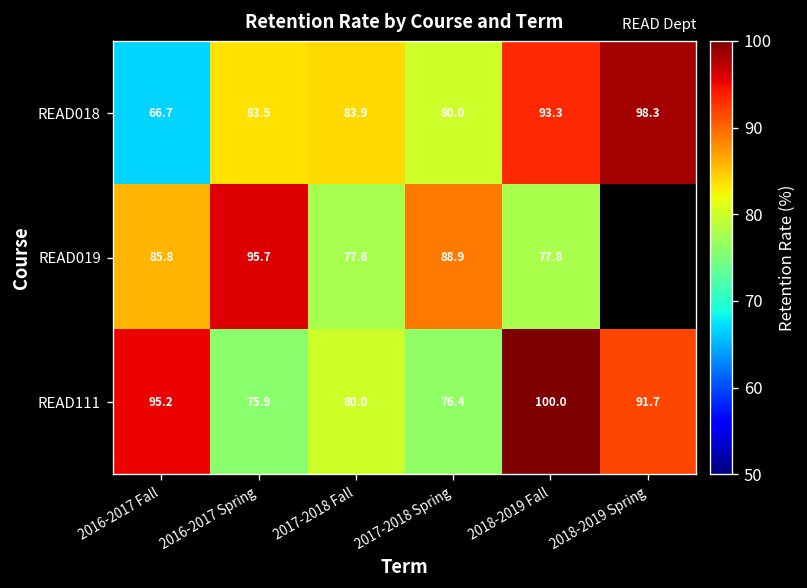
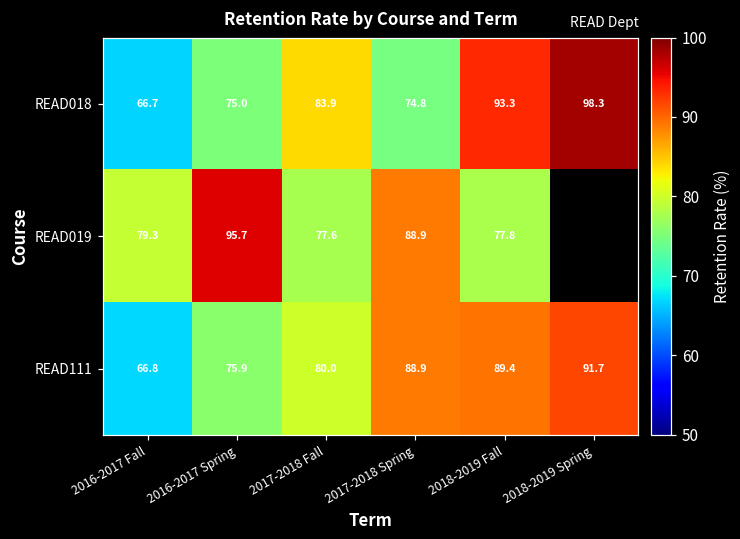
  {
    "READ018": {
      "2016-2017 Fall": 66.7,
-     "2016-2017 Spring": 83.5,
+     "2016-2017 Spring": 75.0,
      "2017-2018 Fall": 83.9,
-     "2017-2018 Spring": 80.0,
+     "2017-2018 Spring": 74.8,
      "2018-2019 Fall": 93.3,
      "2018-2019 Spring": 98.3
    },
    "READ019": {
-     "2016-2017 Fall": 85.8,
+     "2016-2017 Fall": 79.3,
      "2016-2017 Spring": 95.7,
      "2017-2018 Fall": 77.6,
      "2017-2018 Spring": 88.9,
      "2018-2019 Fall": 77.8
    },
    "READ111": {
-     "2016-2017 Fall": 95.2,
+     "2016-2017 Fall": 66.8,
      "2016-2017 Spring": 75.9,
      "2017-2018 Fall": 80.0,
-     "2017-2018 Spring": 76.4,
-     "2018-2019 Fall": 100.0,
+     "2017-2018 Spring": 88.9,
+     "2018-2019 Fall": 89.4,
      "2018-2019 Spring": 91.7
    }
  }
